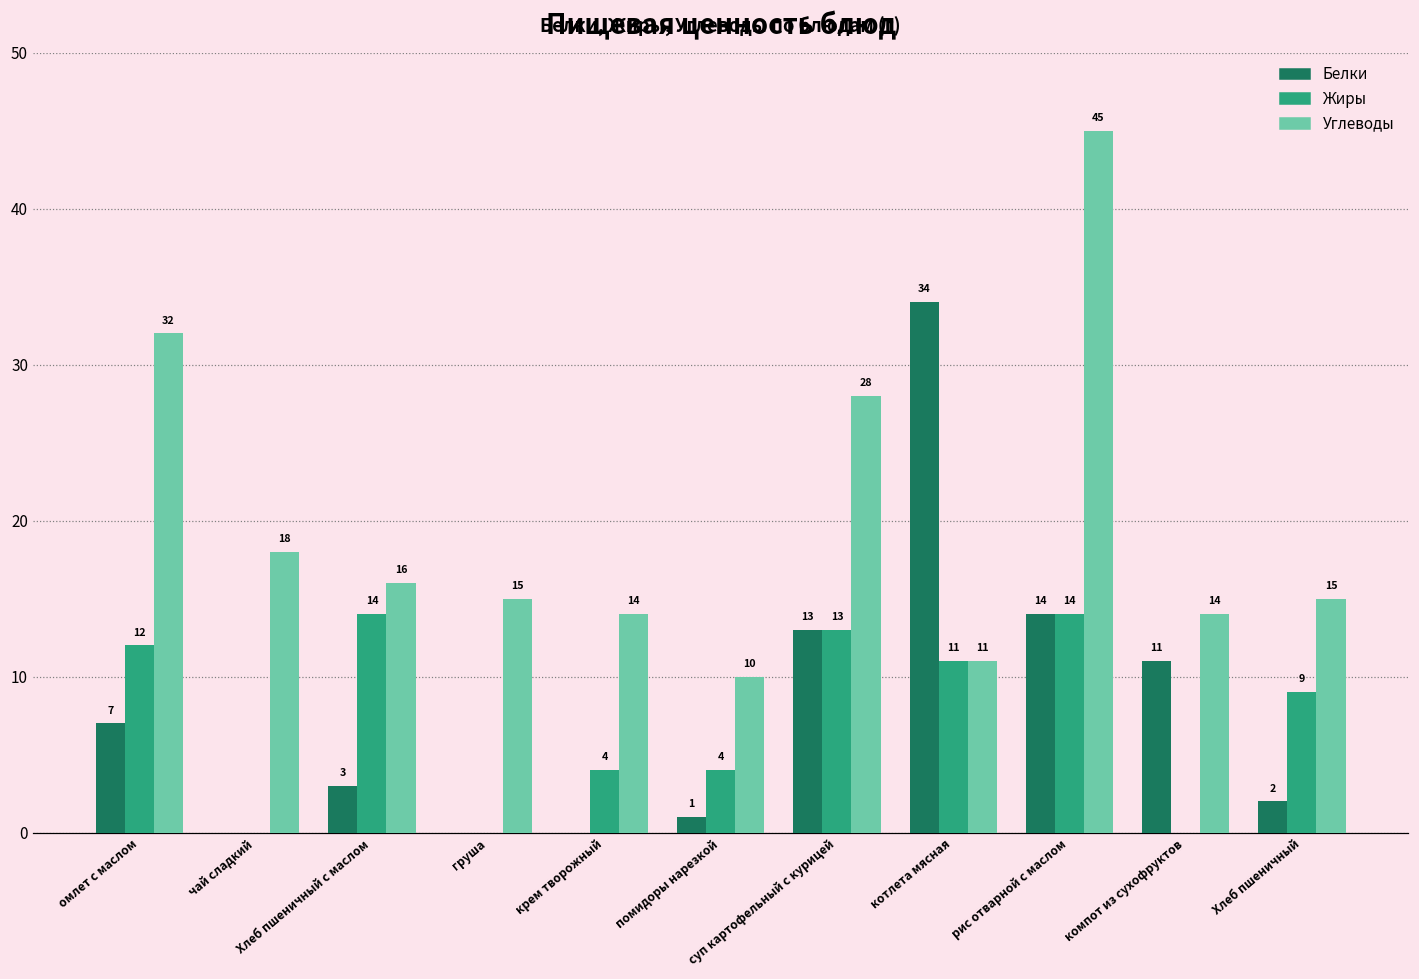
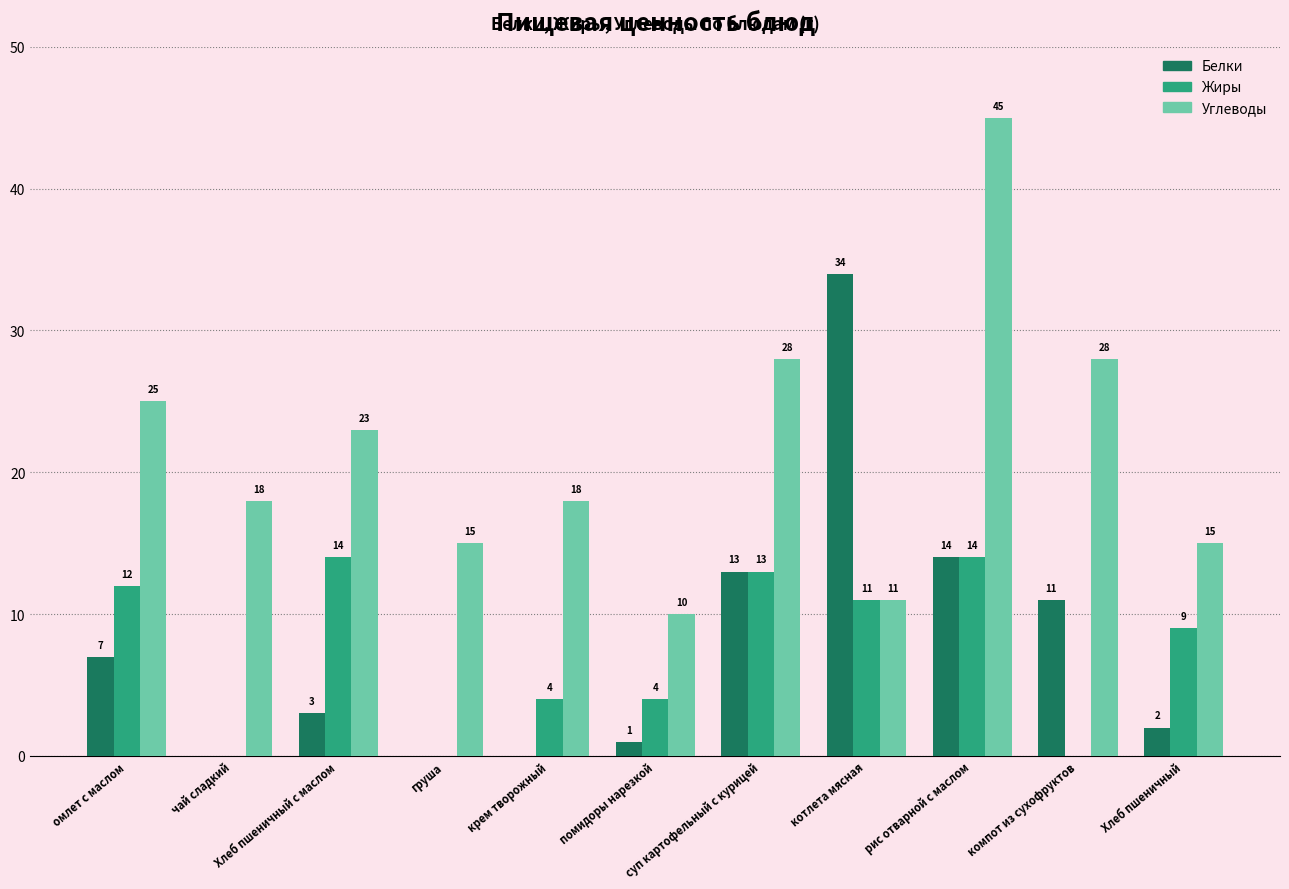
  {
    "Углеводы": {
-     "омлет с маслом": 32,
+     "омлет с маслом": 25,
      "чай сладкий": 18,
-     "Хлеб пшеничный с маслом": 16,
+     "Хлеб пшеничный с маслом": 23,
      "груша": 15,
-     "крем творожный": 14,
+     "крем творожный": 18,
      "помидоры нарезкой": 10,
      "суп картофельный с курицей": 28,
      "котлета мясная": 11,
      "рис отварной с маслом": 45,
-     "компот из сухофруктов": 14,
+     "компот из сухофруктов": 28,
      "Хлеб пшеничный": 15
    }
  }
